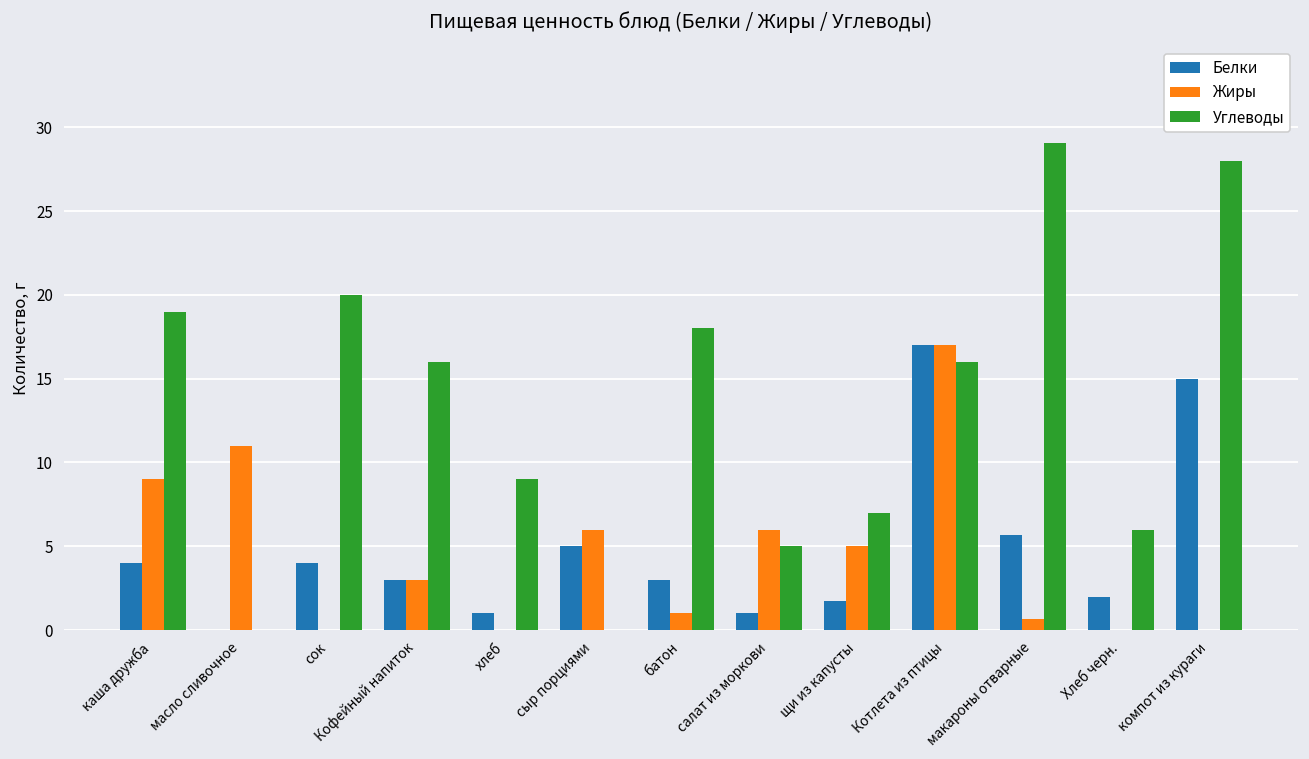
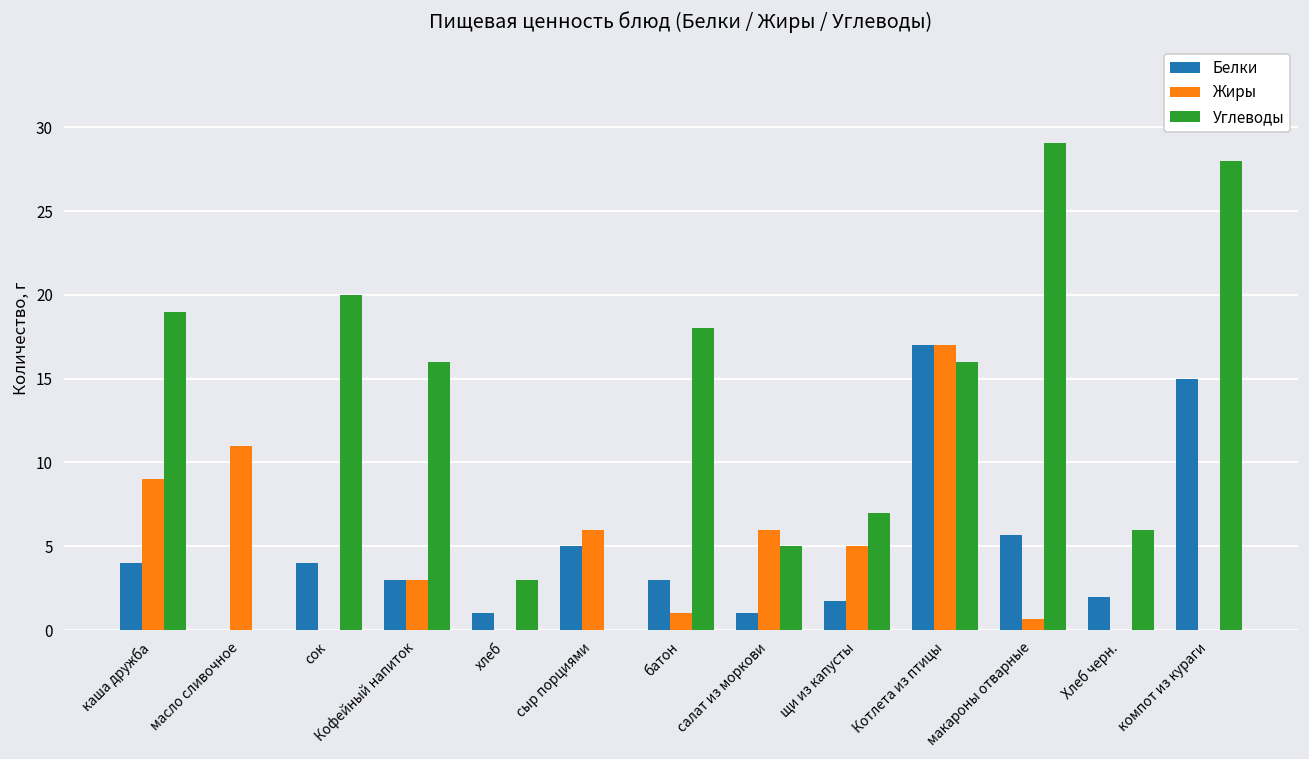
  {
    "Белки": {
      "каша дружба": 4,
      "масло сливочное": 0,
      "сок": 4,
      "Кофейный напиток": 3,
      "хлеб": 1,
      "сыр порциями": 5,
      "батон": 3,
      "салат из моркови": 1,
      "щи из капусты": 1.8,
      "Котлета из птицы": 17,
      "макароны отварные": 5.7,
      "Хлеб черн.": 2,
      "компот из кураги": 15
    },
    "Жиры": {
      "каша дружба": 9,
      "масло сливочное": 11,
      "сок": 0,
      "Кофейный напиток": 3,
      "хлеб": 0,
      "сыр порциями": 6,
      "батон": 1,
      "салат из моркови": 6,
      "щи из капусты": 5,
      "Котлета из птицы": 17,
      "макароны отварные": 0.7,
      "Хлеб черн.": 0,
      "компот из кураги": 0
    },
    "Углеводы": {
      "каша дружба": 19,
      "масло сливочное": 0,
      "сок": 20,
      "Кофейный напиток": 16,
-     "хлеб": 9,
+     "хлеб": 3,
      "сыр порциями": 0,
      "батон": 18,
      "салат из моркови": 5,
      "щи из капусты": 7,
      "Котлета из птицы": 16,
      "макароны отварные": 29,
      "Хлеб черн.": 6,
      "компот из кураги": 28
    }
  }
